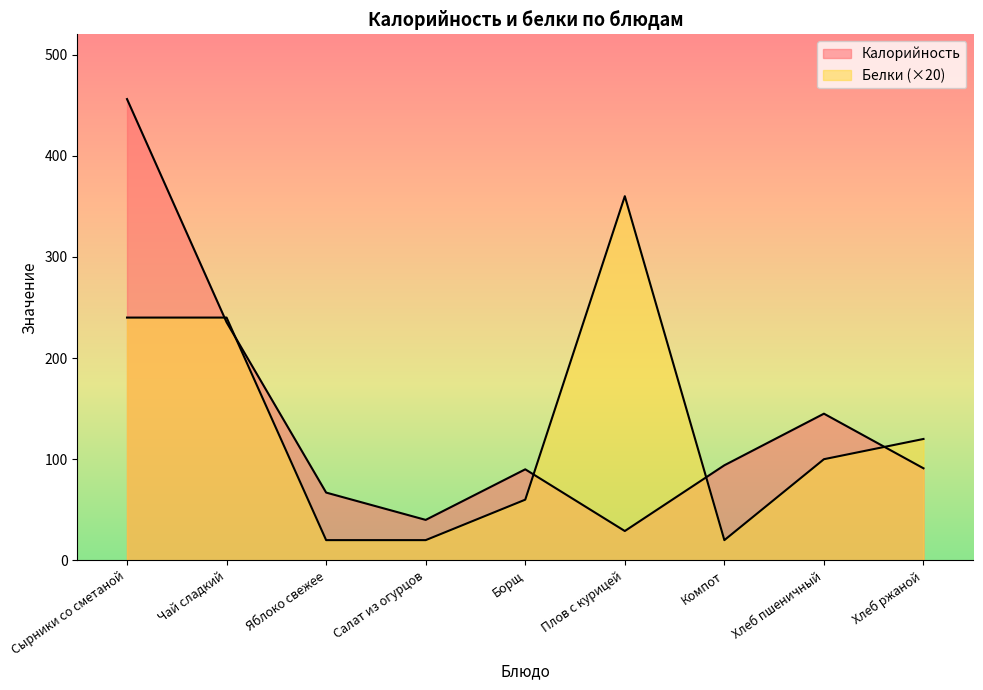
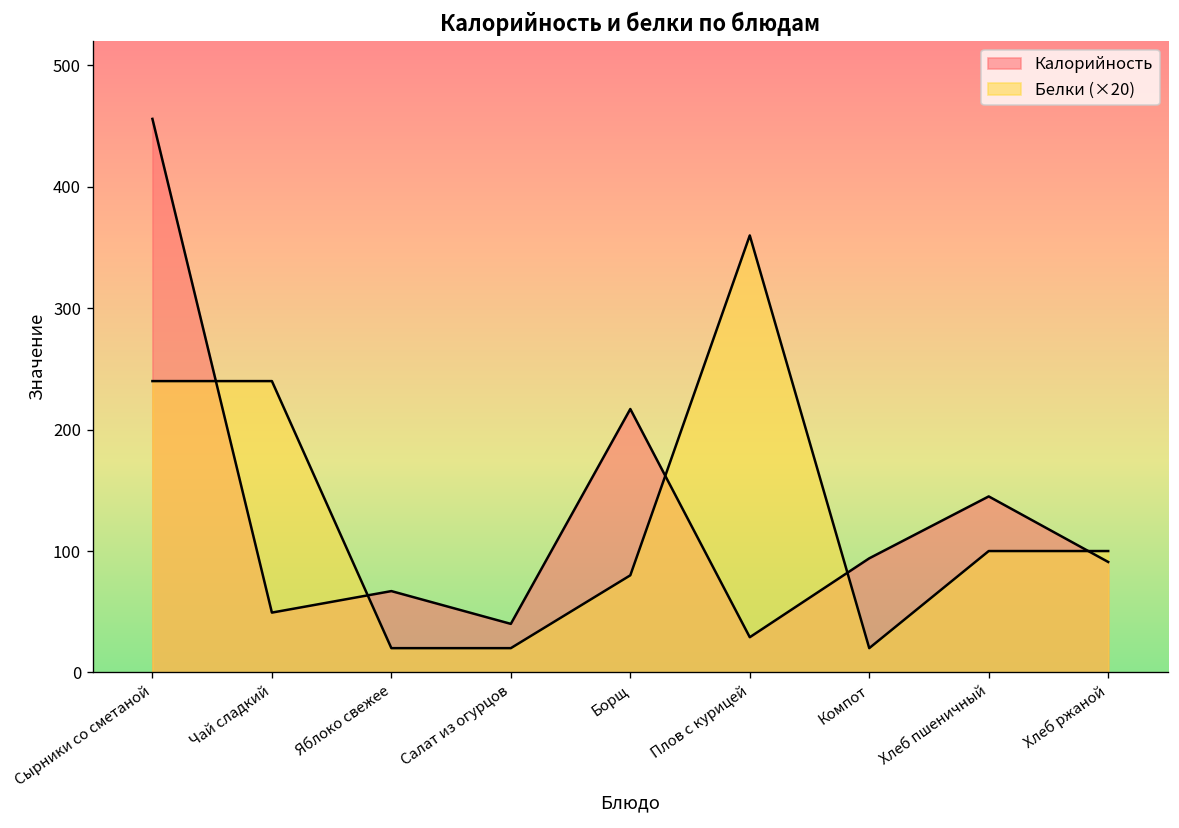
  {
    "Калорийность": {
      "Сырники со сметаной": 456,
-     "Чай сладкий": 235,
+     "Чай сладкий": 49,
      "Яблоко свежее": 67,
      "Салат из огурцов": 40,
-     "Борщ": 90,
+     "Борщ": 217,
      "Плов с курицей": 29,
      "Компот": 94,
      "Хлеб пшеничный": 145,
      "Хлеб ржаной": 91
    },
    "Белки (×20)": {
      "Сырники со сметаной": 240,
      "Чай сладкий": 240,
      "Яблоко свежее": 20,
      "Салат из огурцов": 20,
-     "Борщ": 60,
+     "Борщ": 80,
      "Плов с курицей": 360,
      "Компот": 20,
      "Хлеб пшеничный": 100,
-     "Хлеб ржаной": 120
+     "Хлеб ржаной": 100
    }
  }
